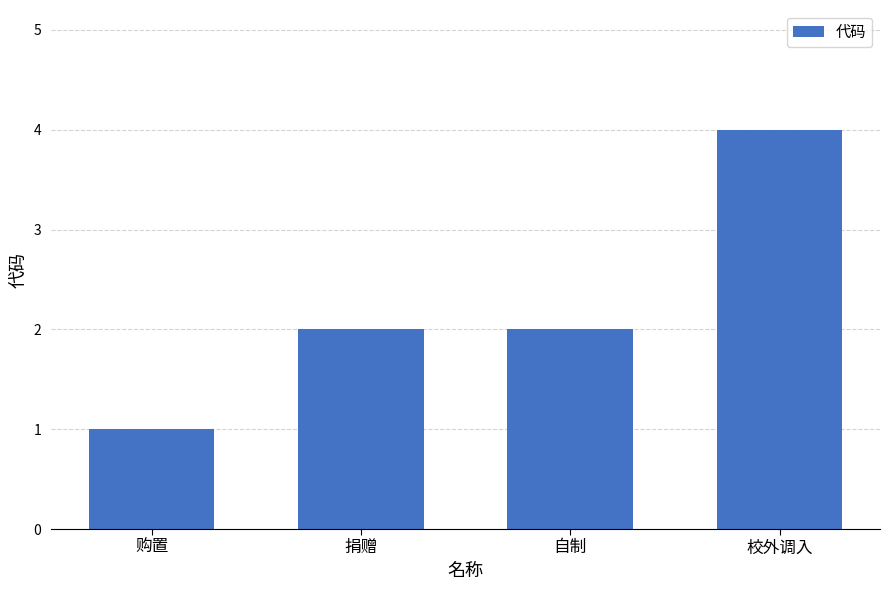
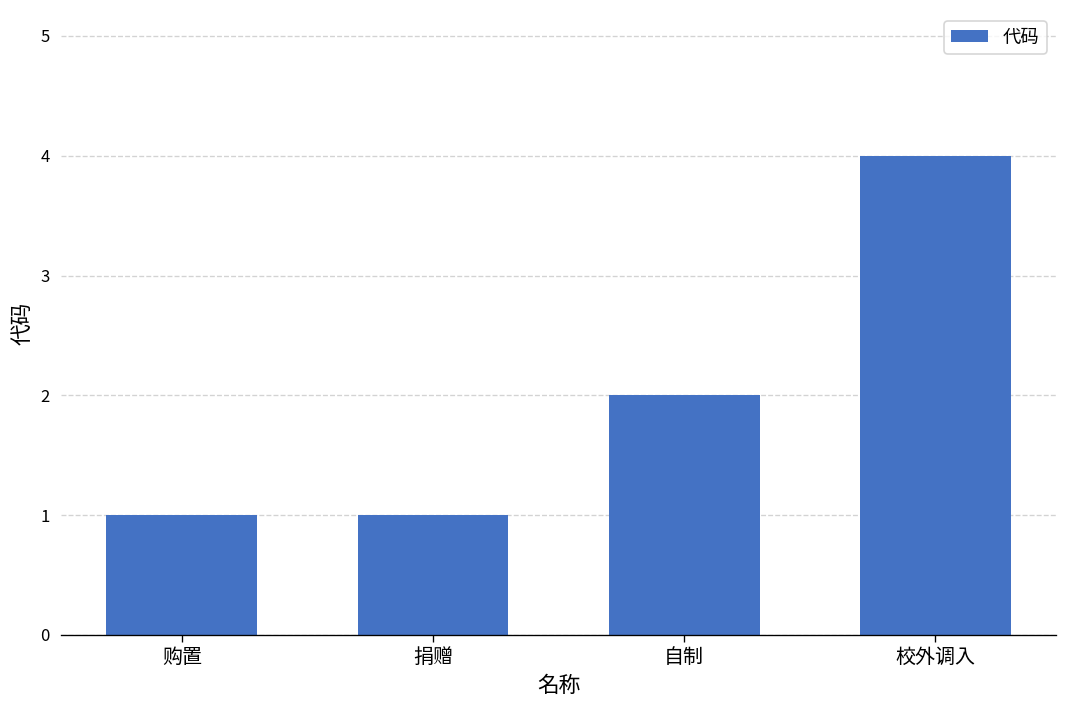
  {
    "购置": 1,
-   "捐赠": 2,
+   "捐赠": 1,
    "自制": 2,
    "校外调入": 4
  }
